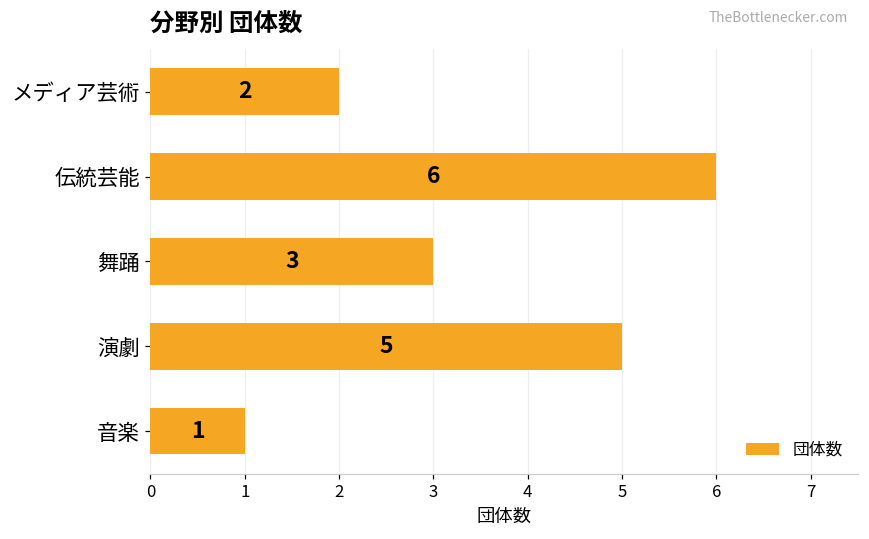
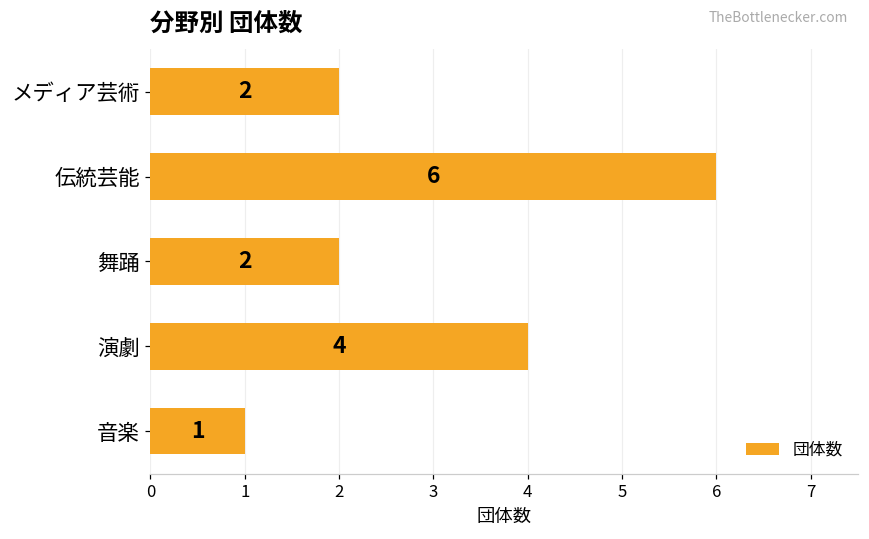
  {
    "メディア芸術": 2,
    "伝統芸能": 6,
-   "舞踊": 3,
-   "演劇": 5,
+   "舞踊": 2,
+   "演劇": 4,
    "音楽": 1
  }
